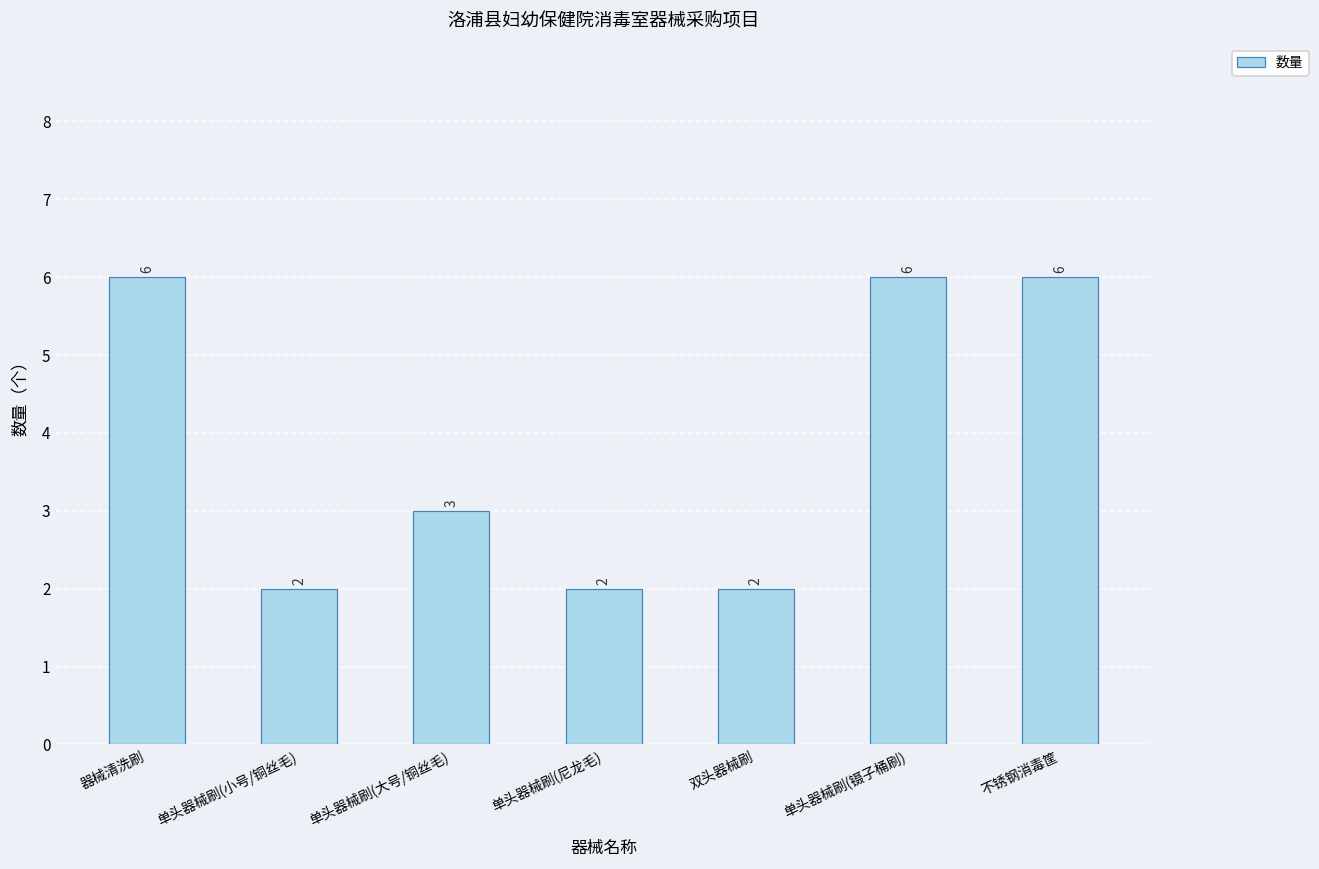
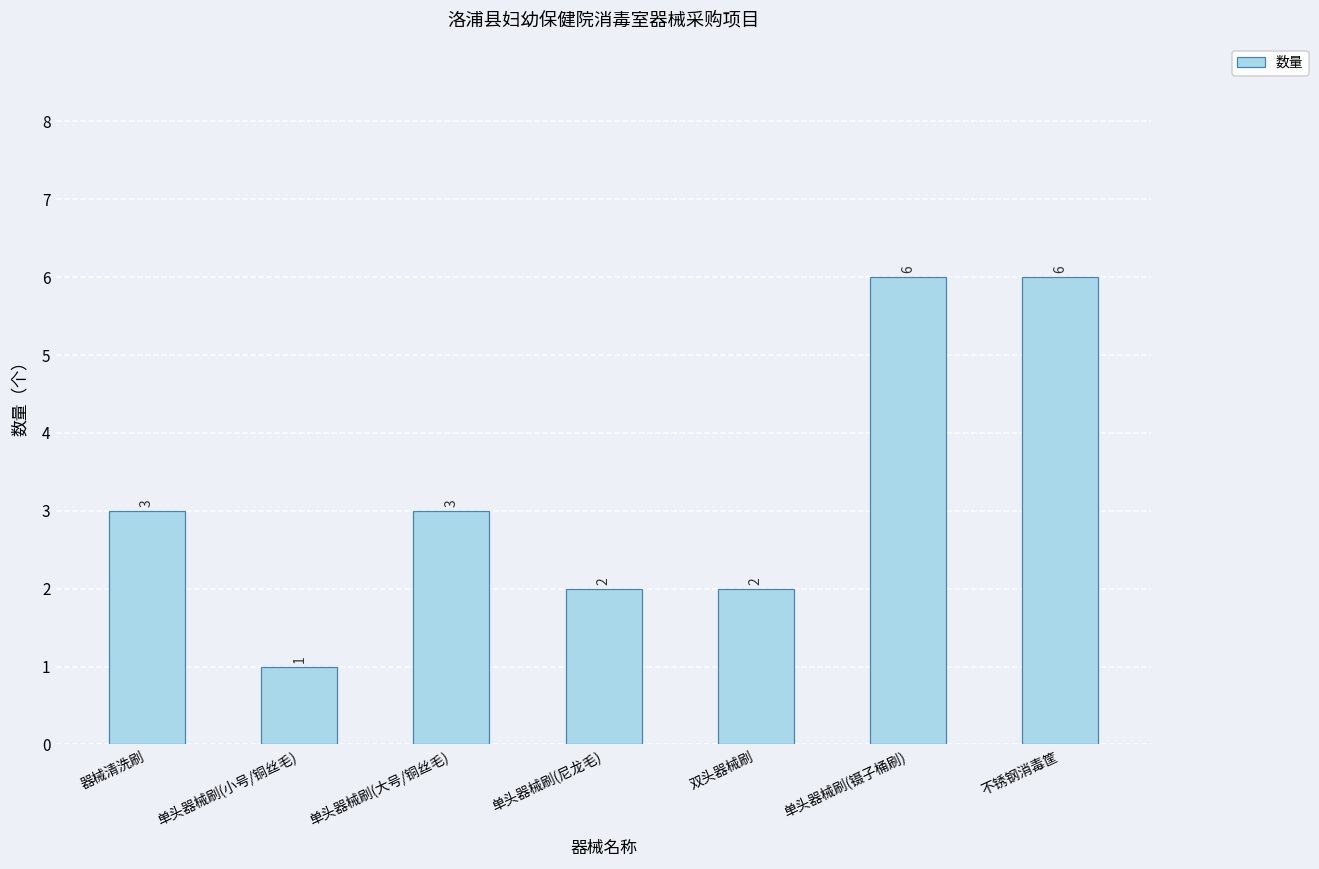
  {
-   "器械清洗刷": 6,
-   "单头器械刷(小号/铜丝毛)": 2,
+   "器械清洗刷": 3,
+   "单头器械刷(小号/铜丝毛)": 1,
    "单头器械刷(大号/铜丝毛)": 3,
    "单头器械刷(尼龙毛)": 2,
    "双头器械刷": 2,
    "单头器械刷(镊子桶刷)": 6,
    "不锈钢消毒筐": 6
  }
